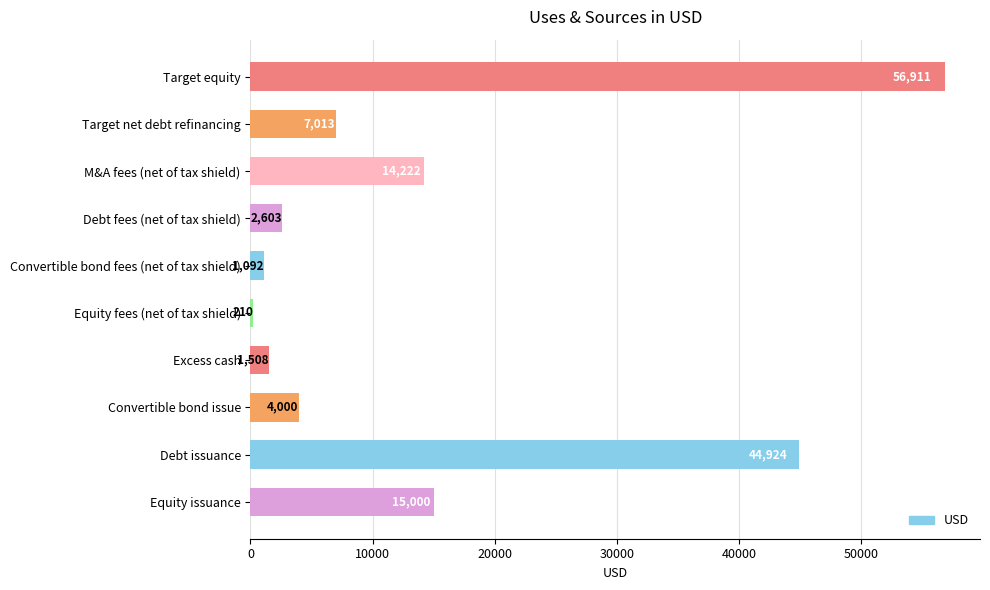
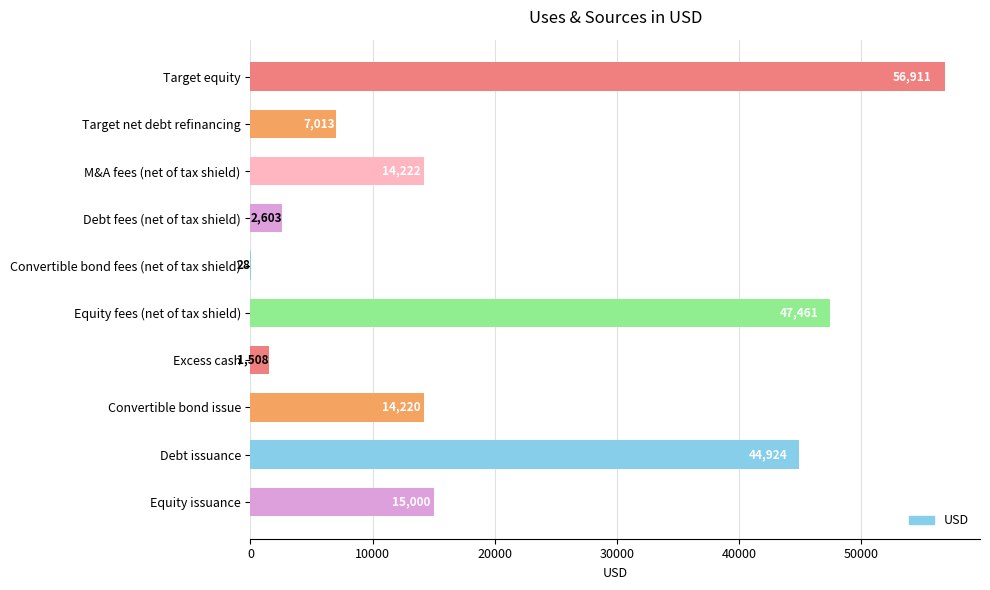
  {
    "Target equity": "56,911",
    "Target net debt refinancing": "7,013",
    "M&A fees (net of tax shield)": "14,222",
    "Debt fees (net of tax shield)": "2,603",
-   "Convertible bond fees (net of tax shield)": "1,092",
-   "Equity fees (net of tax shield)": "210",
+   "Convertible bond fees (net of tax shield)": "28",
+   "Equity fees (net of tax shield)": "47,461",
    "Excess cash": "1,508",
-   "Convertible bond issue": "4,000",
+   "Convertible bond issue": "14,220",
    "Debt issuance": "44,924",
    "Equity issuance": "15,000"
  }
